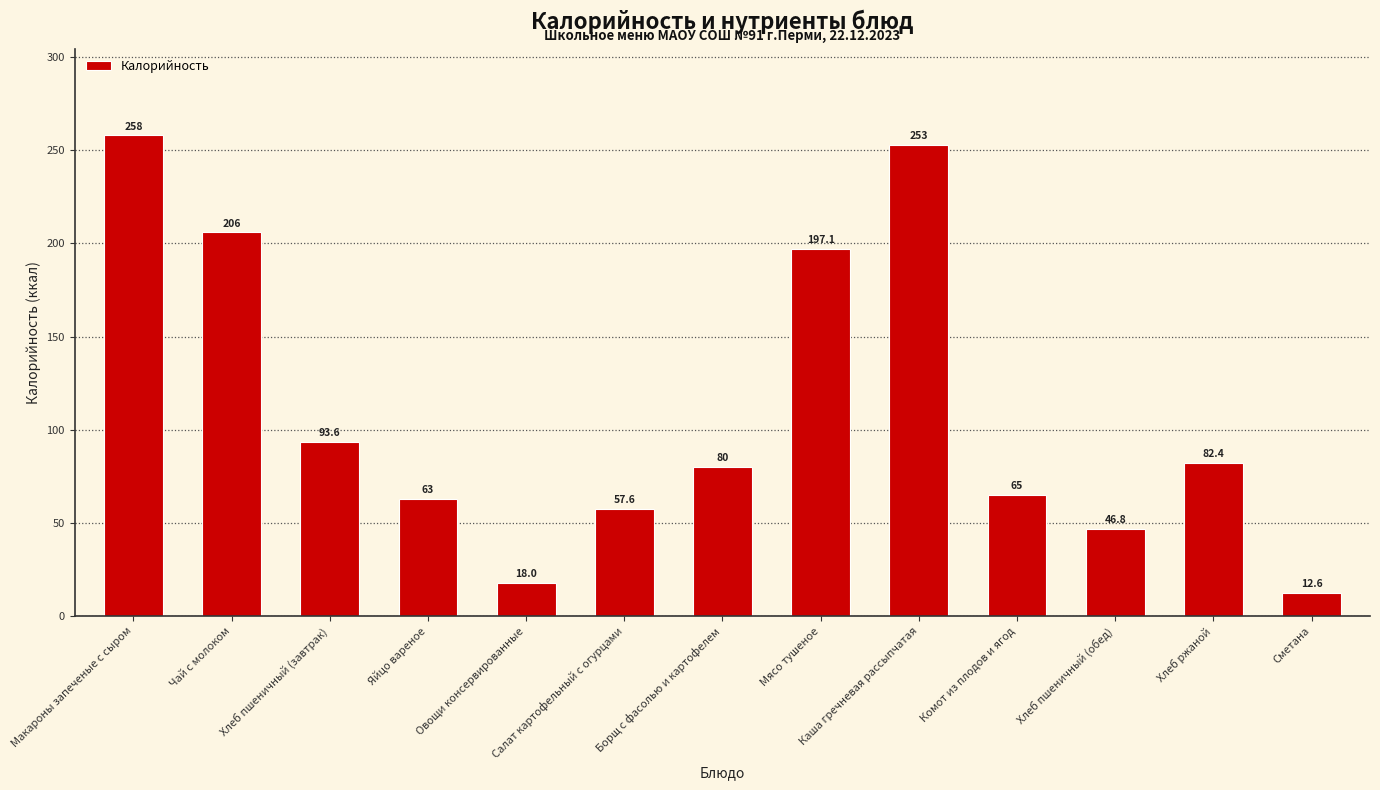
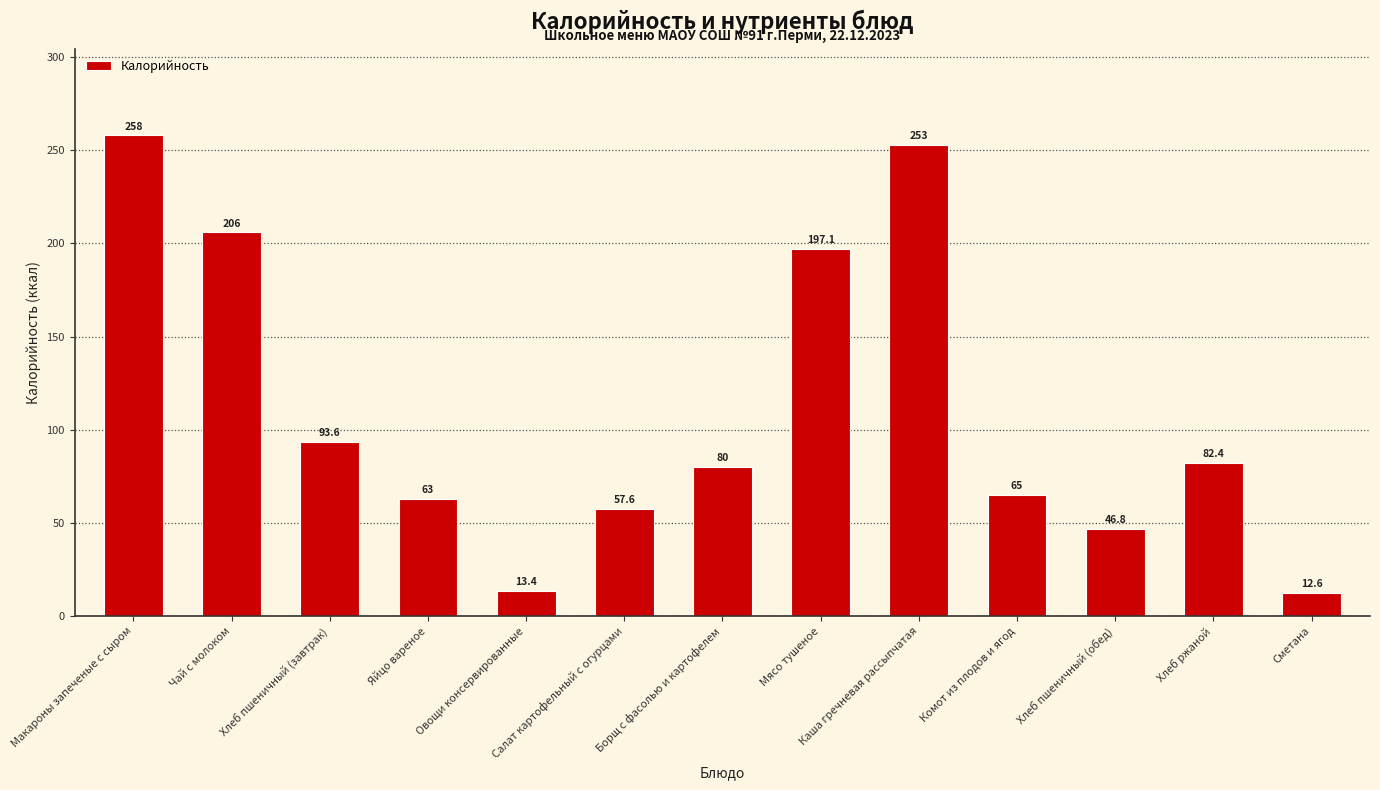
  {
    "Макароны запеченые с сыром": 258,
    "Чай с молоком": 206,
    "Хлеб пшеничный (завтрак)": 93.6,
    "Яйцо вареное": 63,
-   "Овощи консервированные": 18.0,
+   "Овощи консервированные": 13.4,
    "Салат картофельный с огурцами": 57.6,
    "Борщ с фасолью и картофелем": 80,
    "Мясо тушеное": 197.1,
    "Каша гречневая рассыпчатая": 253,
    "Комот из плодов и ягод": 65,
    "Хлеб пшеничный (обед)": 46.8,
    "Хлеб ржаной": 82.4,
    "Сметана": 12.6
  }
